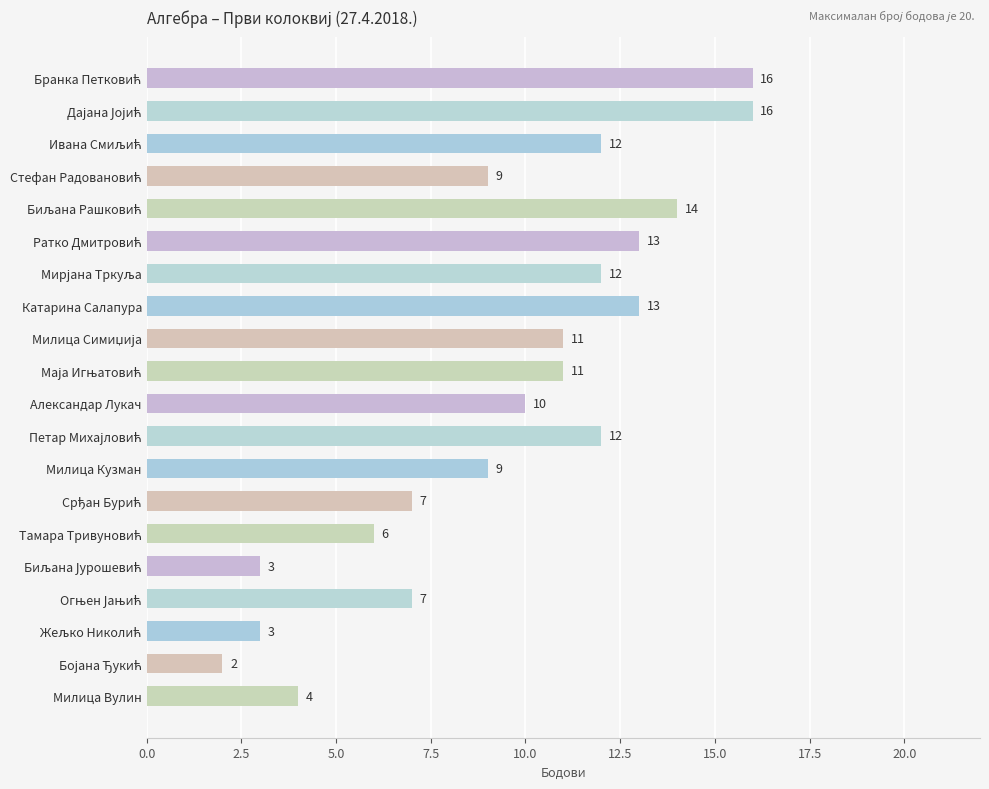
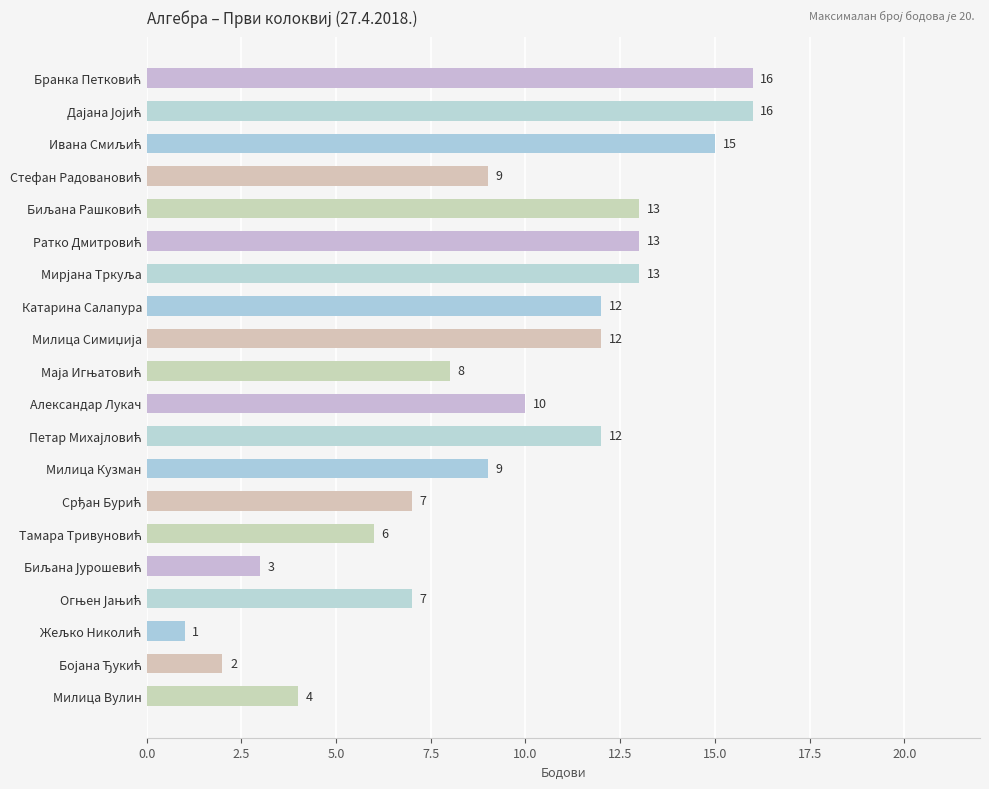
  {
    "Бранка Петковић": 16,
    "Дајана Јојић": 16,
-   "Ивана Смиљић": 12,
+   "Ивана Смиљић": 15,
    "Стефан Радовановић": 9,
-   "Биљана Рашковић": 14,
+   "Биљана Рашковић": 13,
    "Ратко Дмитровић": 13,
-   "Мирјана Тркуља": 12,
-   "Катарина Салапура": 13,
-   "Милица Симиџија": 11,
-   "Маја Игњатовић": 11,
+   "Мирјана Тркуља": 13,
+   "Катарина Салапура": 12,
+   "Милица Симиџија": 12,
+   "Маја Игњатовић": 8,
    "Александар Лукач": 10,
    "Петар Михајловић": 12,
    "Милица Кузман": 9,
    "Срђан Бурић": 7,
    "Тамара Тривуновић": 6,
    "Биљана Јурошевић": 3,
    "Огњен Јањић": 7,
-   "Жељко Николић": 3,
+   "Жељко Николић": 1,
    "Бојана Ђукић": 2,
    "Милица Вулин": 4
  }
